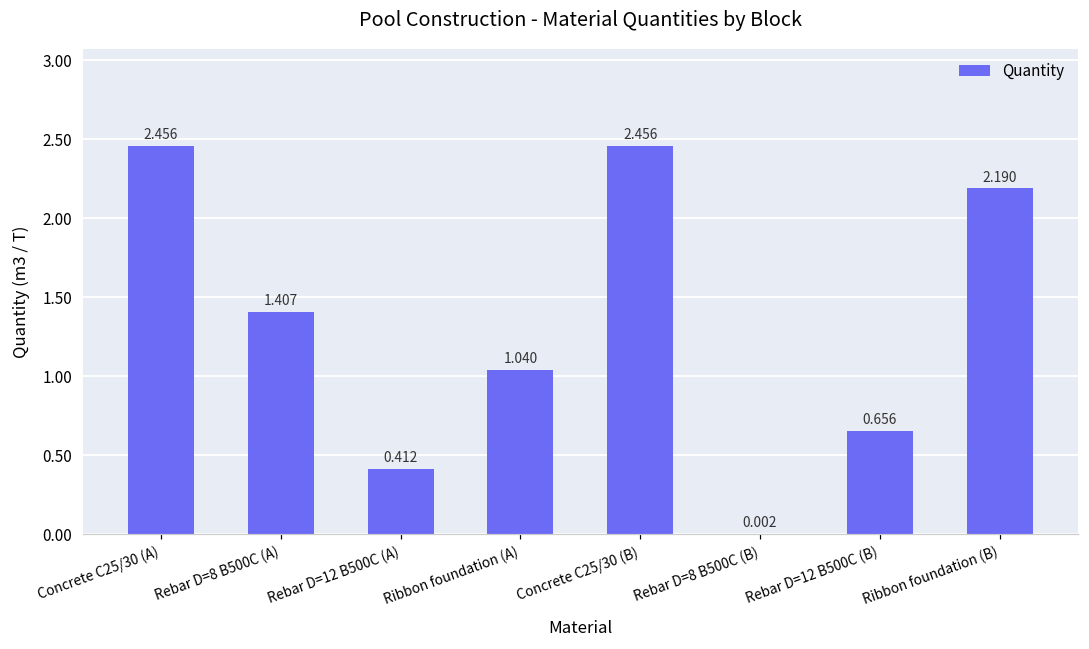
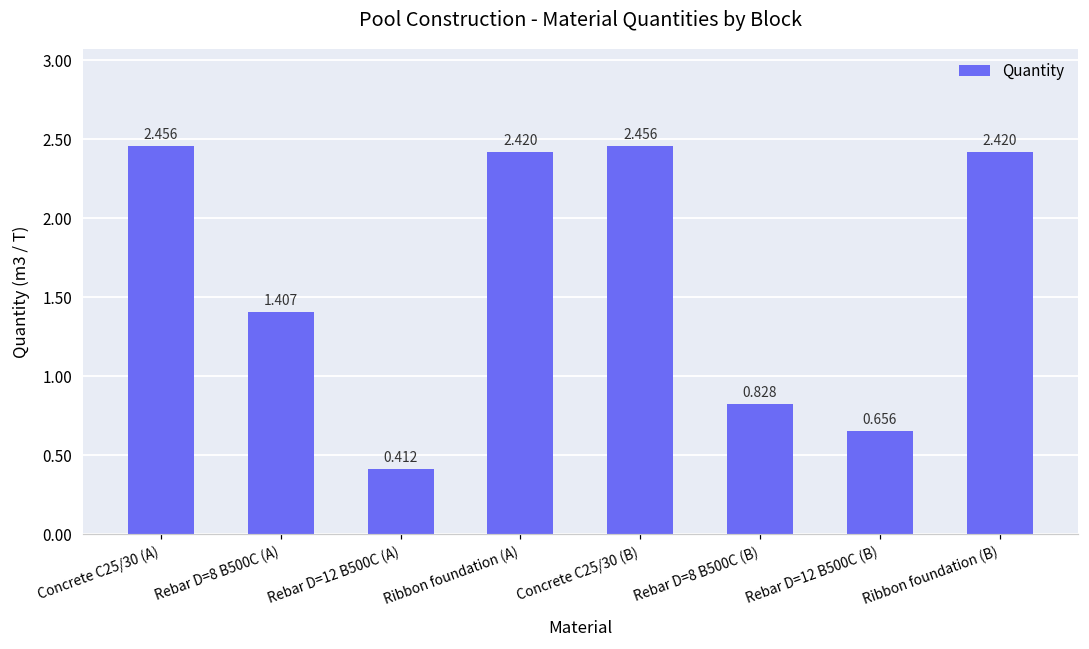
  {
    "Concrete C25/30 (A)": 2.456,
    "Rebar D=8 B500C (A)": 1.407,
    "Rebar D=12 B500C (A)": 0.412,
-   "Ribbon foundation (A)": 1.040,
+   "Ribbon foundation (A)": 2.420,
    "Concrete C25/30 (B)": 2.456,
-   "Rebar D=8 B500C (B)": 0.002,
+   "Rebar D=8 B500C (B)": 0.828,
    "Rebar D=12 B500C (B)": 0.656,
-   "Ribbon foundation (B)": 2.190
+   "Ribbon foundation (B)": 2.420
  }
